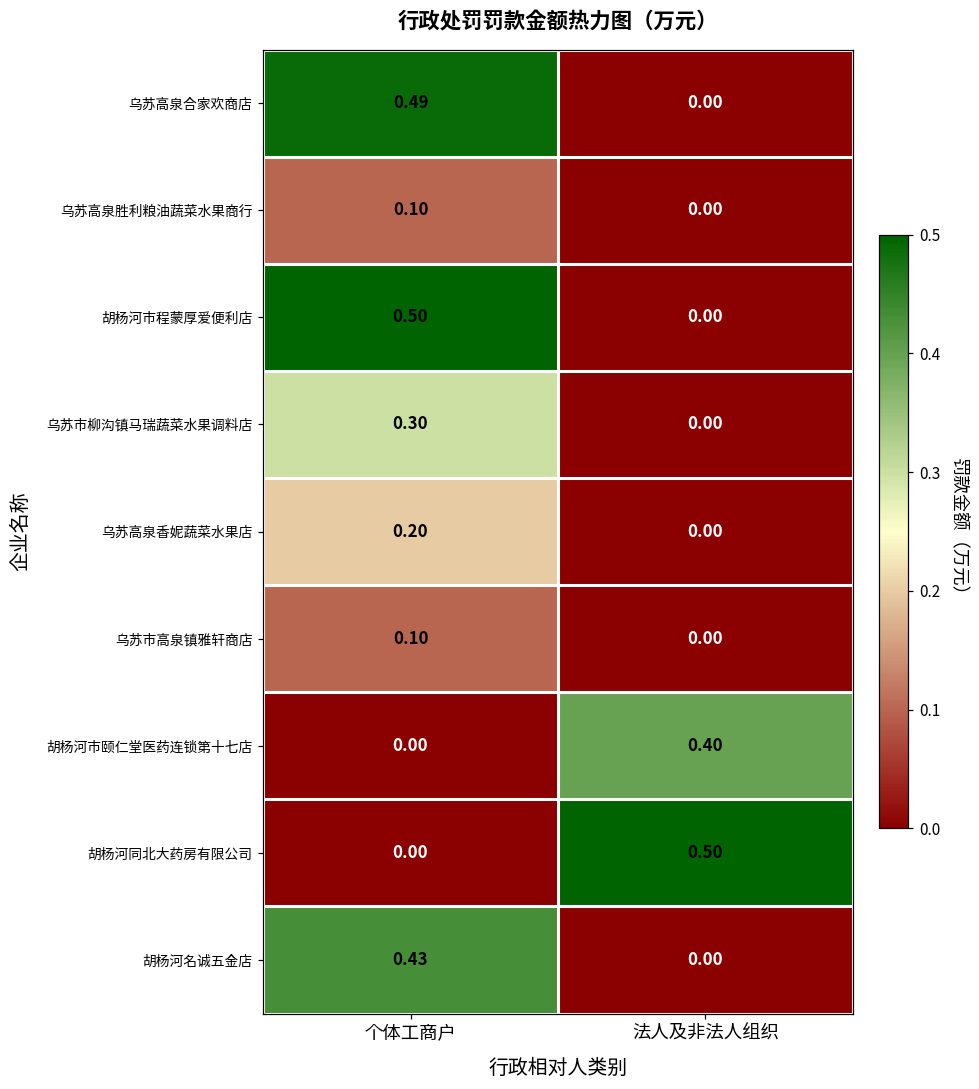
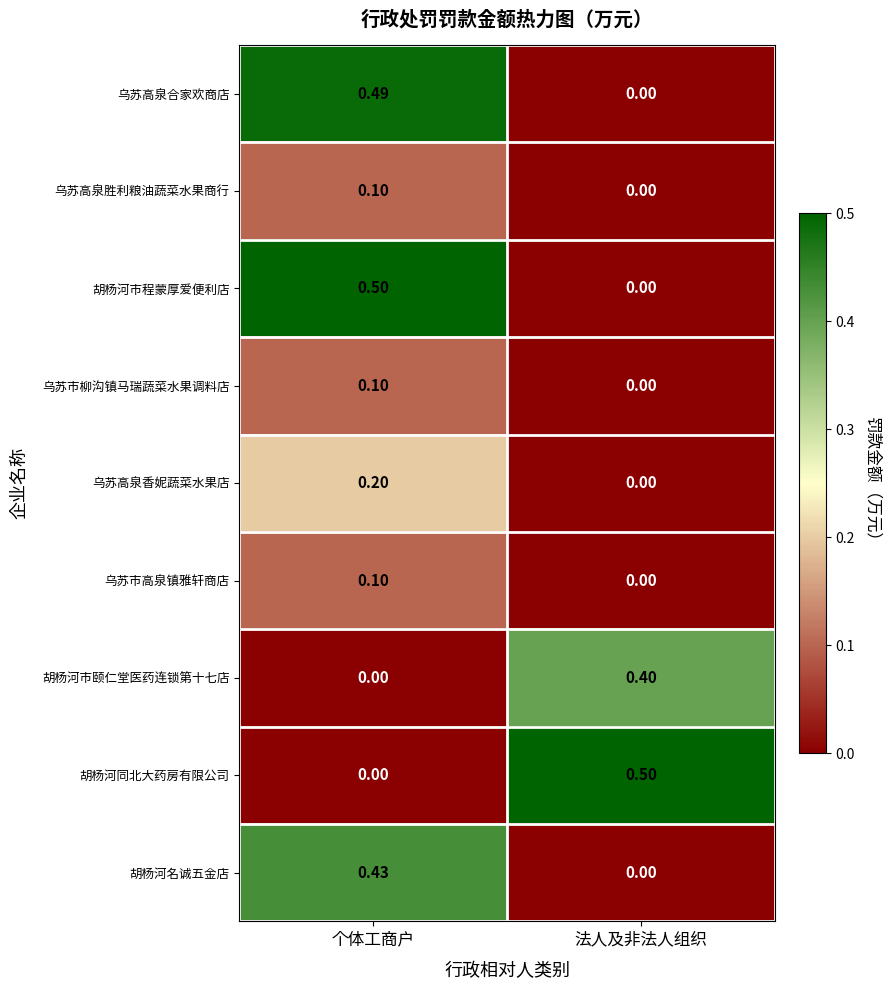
  {
    "乌苏高泉合家欢商店": {
      "个体工商户": 0.49,
      "法人及非法人组织": 0.00
    },
    "乌苏高泉胜利粮油蔬菜水果商行": {
      "个体工商户": 0.10,
      "法人及非法人组织": 0.00
    },
    "胡杨河市程蒙厚爱便利店": {
      "个体工商户": 0.50,
      "法人及非法人组织": 0.00
    },
    "乌苏市柳沟镇马瑞蔬菜水果调料店": {
-     "个体工商户": 0.30,
+     "个体工商户": 0.10,
      "法人及非法人组织": 0.00
    },
    "乌苏高泉香妮蔬菜水果店": {
      "个体工商户": 0.20,
      "法人及非法人组织": 0.00
    },
    "乌苏市高泉镇雅轩商店": {
      "个体工商户": 0.10,
      "法人及非法人组织": 0.00
    },
    "胡杨河市颐仁堂医药连锁第十七店": {
      "个体工商户": 0.00,
      "法人及非法人组织": 0.40
    },
    "胡杨河同北大药房有限公司": {
      "个体工商户": 0.00,
      "法人及非法人组织": 0.50
    },
    "胡杨河名诚五金店": {
      "个体工商户": 0.43,
      "法人及非法人组织": 0.00
    }
  }
